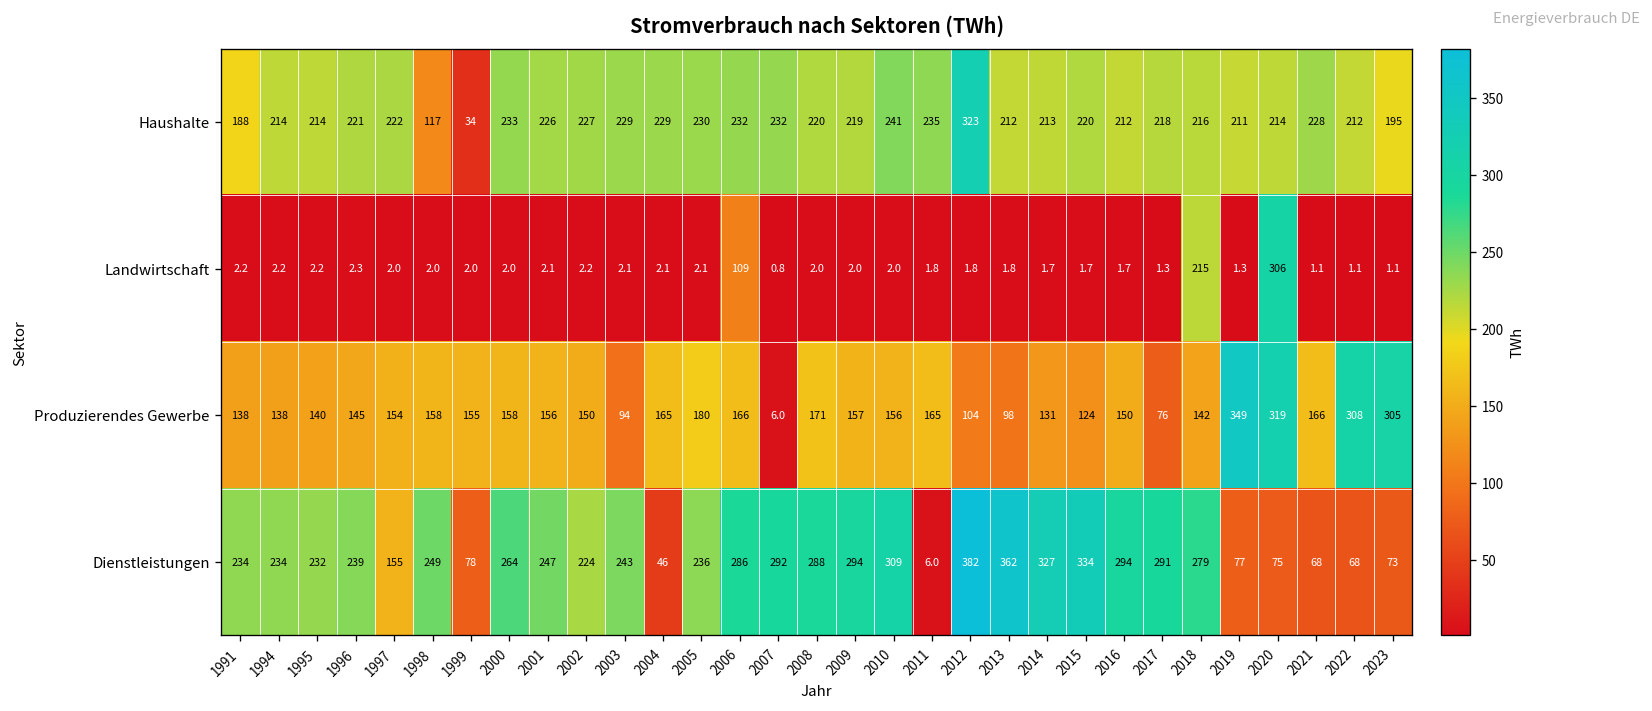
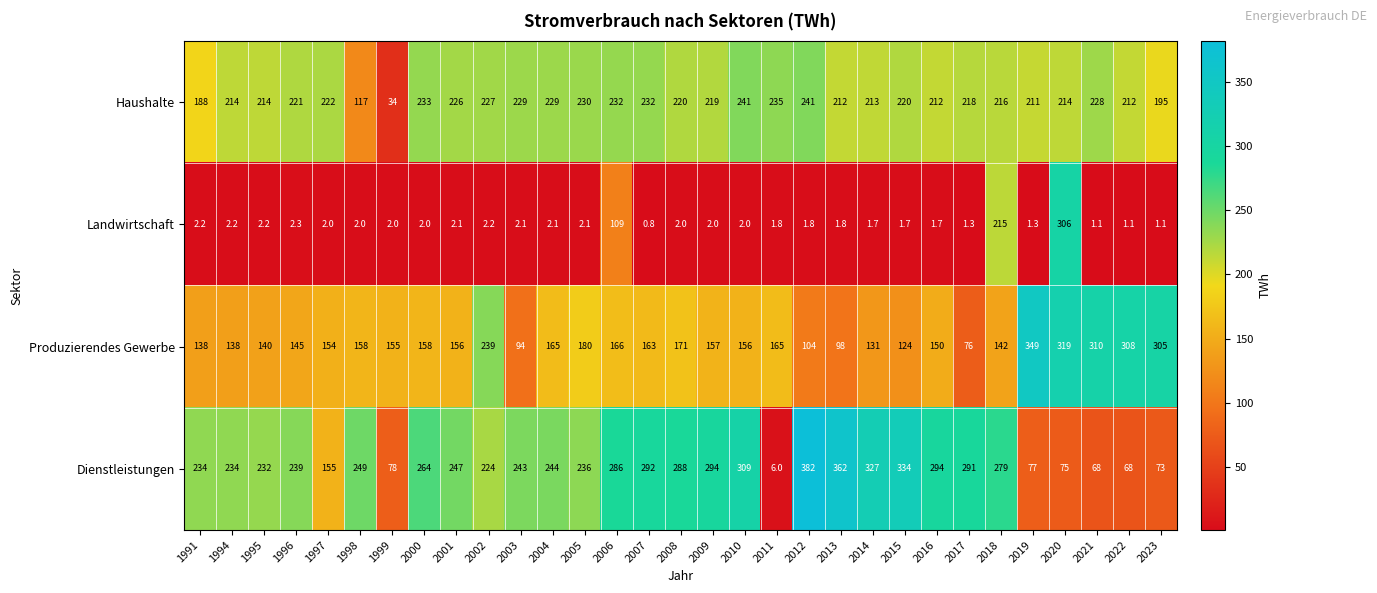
  {
    "Haushalte": {
      "1991": 188,
      "1994": 214,
      "1995": 214,
      "1996": 221,
      "1997": 222,
      "1998": 117,
      "1999": 34,
      "2000": 233,
      "2001": 226,
      "2002": 227,
      "2003": 229,
      "2004": 229,
      "2005": 230,
      "2006": 232,
      "2007": 232,
      "2008": 220,
      "2009": 219,
      "2010": 241,
      "2011": 235,
-     "2012": 323,
+     "2012": 241,
      "2013": 212,
      "2014": 213,
      "2015": 220,
      "2016": 212,
      "2017": 218,
      "2018": 216,
      "2019": 211,
      "2020": 214,
      "2021": 228,
      "2022": 212,
      "2023": 195
    },
    "Landwirtschaft": {
      "1991": 2.2,
      "1994": 2.2,
      "1995": 2.2,
      "1996": 2.3,
      "1997": 2.0,
      "1998": 2.0,
      "1999": 2.0,
      "2000": 2.0,
      "2001": 2.1,
      "2002": 2.2,
      "2003": 2.1,
      "2004": 2.1,
      "2005": 2.1,
      "2006": 109,
      "2007": 0.8,
      "2008": 2.0,
      "2009": 2.0,
      "2010": 2.0,
      "2011": 1.8,
      "2012": 1.8,
      "2013": 1.8,
      "2014": 1.7,
      "2015": 1.7,
      "2016": 1.7,
      "2017": 1.3,
      "2018": 215,
      "2019": 1.3,
      "2020": 306,
      "2021": 1.1,
      "2022": 1.1,
      "2023": 1.1
    },
    "Produzierendes Gewerbe": {
      "1991": 138,
      "1994": 138,
      "1995": 140,
      "1996": 145,
      "1997": 154,
      "1998": 158,
      "1999": 155,
      "2000": 158,
      "2001": 156,
-     "2002": 150,
+     "2002": 239,
      "2003": 94,
      "2004": 165,
      "2005": 180,
      "2006": 166,
-     "2007": 6.0,
+     "2007": 163,
      "2008": 171,
      "2009": 157,
      "2010": 156,
      "2011": 165,
      "2012": 104,
      "2013": 98,
      "2014": 131,
      "2015": 124,
      "2016": 150,
      "2017": 76,
      "2018": 142,
      "2019": 349,
      "2020": 319,
-     "2021": 166,
+     "2021": 310,
      "2022": 308,
      "2023": 305
    },
    "Dienstleistungen": {
      "1991": 234,
      "1994": 234,
      "1995": 232,
      "1996": 239,
      "1997": 155,
      "1998": 249,
      "1999": 78,
      "2000": 264,
      "2001": 247,
      "2002": 224,
      "2003": 243,
-     "2004": 46,
+     "2004": 244,
      "2005": 236,
      "2006": 286,
      "2007": 292,
      "2008": 288,
      "2009": 294,
      "2010": 309,
      "2011": 6.0,
      "2012": 382,
      "2013": 362,
      "2014": 327,
      "2015": 334,
      "2016": 294,
      "2017": 291,
      "2018": 279,
      "2019": 77,
      "2020": 75,
      "2021": 68,
      "2022": 68,
      "2023": 73
    }
  }
